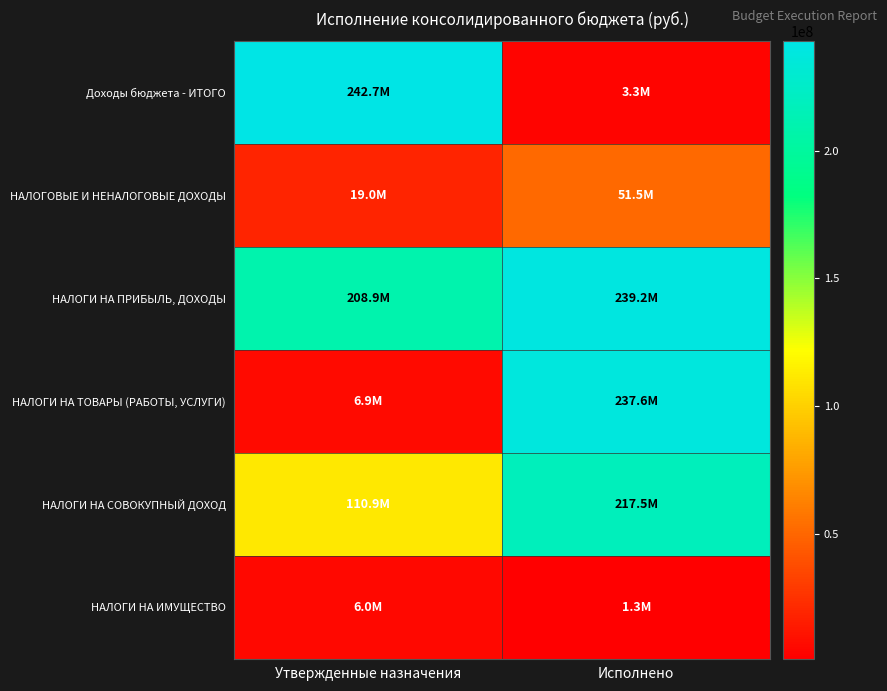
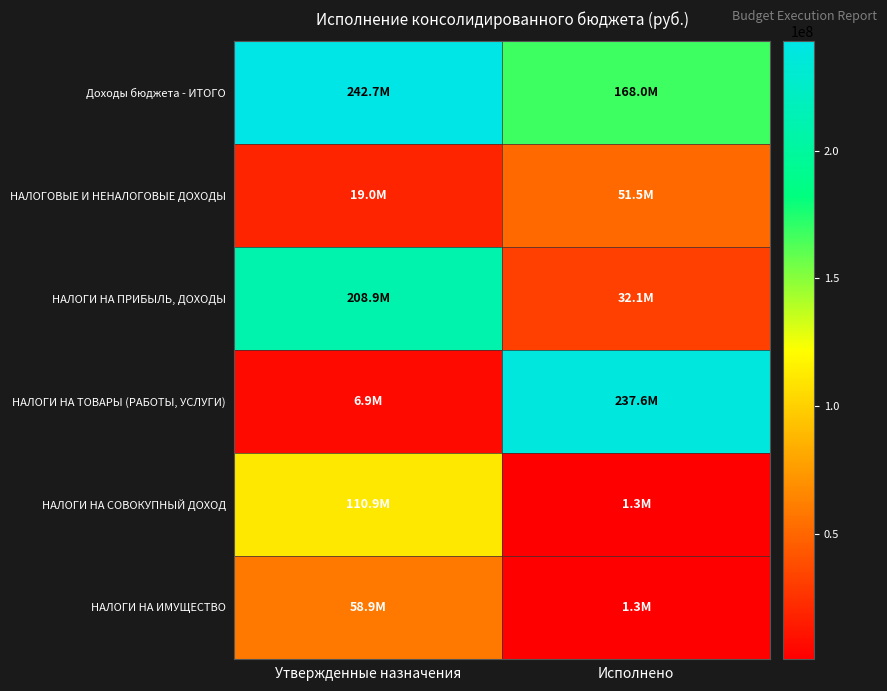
  {
    "Доходы бюджета - ИТОГО": {
      "Утвержденные назначения": "242.7M",
-     "Исполнено": "3.3M"
+     "Исполнено": "168.0M"
    },
    "НАЛОГОВЫЕ И НЕНАЛОГОВЫЕ ДОХОДЫ": {
      "Утвержденные назначения": "19.0M",
      "Исполнено": "51.5M"
    },
    "НАЛОГИ НА ПРИБЫЛЬ, ДОХОДЫ": {
      "Утвержденные назначения": "208.9M",
-     "Исполнено": "239.2M"
+     "Исполнено": "32.1M"
    },
    "НАЛОГИ НА ТОВАРЫ (РАБОТЫ, УСЛУГИ)": {
      "Утвержденные назначения": "6.9M",
      "Исполнено": "237.6M"
    },
    "НАЛОГИ НА СОВОКУПНЫЙ ДОХОД": {
      "Утвержденные назначения": "110.9M",
-     "Исполнено": "217.5M"
+     "Исполнено": "1.3M"
    },
    "НАЛОГИ НА ИМУЩЕСТВО": {
-     "Утвержденные назначения": "6.0M",
+     "Утвержденные назначения": "58.9M",
      "Исполнено": "1.3M"
    }
  }
